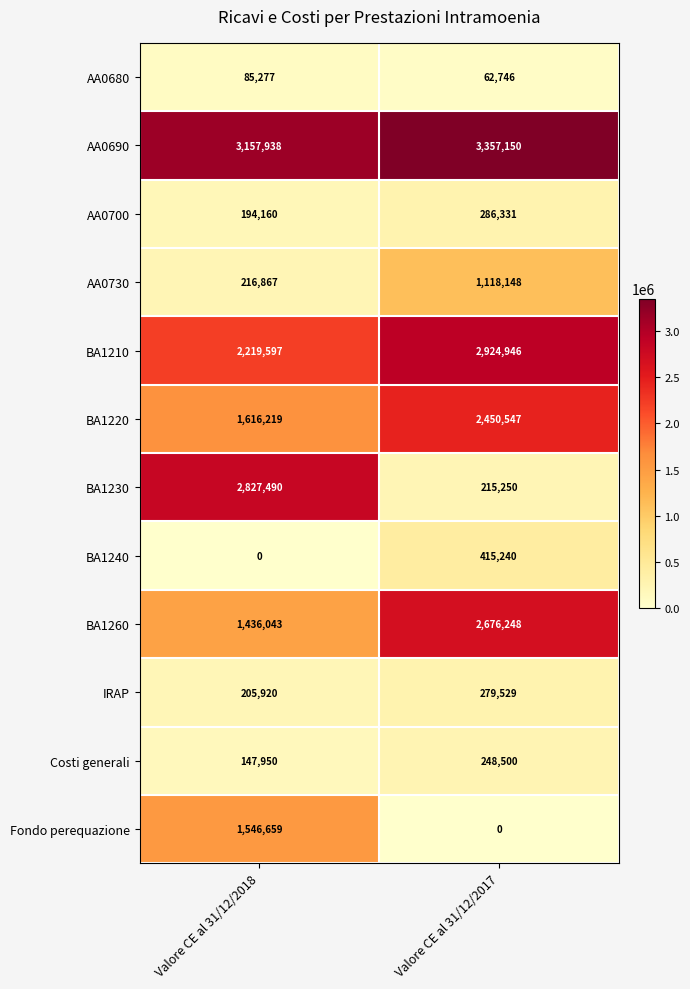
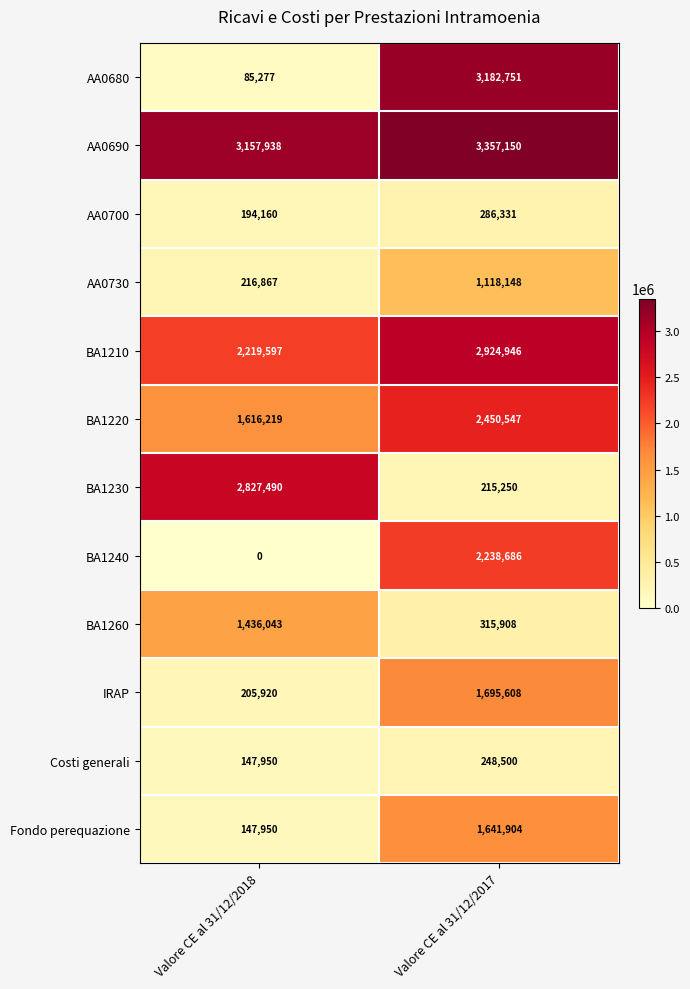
  {
    "AA0680": {
      "Valore CE al 31/12/2018": "85,277",
-     "Valore CE al 31/12/2017": "62,746"
+     "Valore CE al 31/12/2017": "3,182,751"
    },
    "AA0690": {
      "Valore CE al 31/12/2018": "3,157,938",
      "Valore CE al 31/12/2017": "3,357,150"
    },
    "AA0700": {
      "Valore CE al 31/12/2018": "194,160",
      "Valore CE al 31/12/2017": "286,331"
    },
    "AA0730": {
      "Valore CE al 31/12/2018": "216,867",
      "Valore CE al 31/12/2017": "1,118,148"
    },
    "BA1210": {
      "Valore CE al 31/12/2018": "2,219,597",
      "Valore CE al 31/12/2017": "2,924,946"
    },
    "BA1220": {
      "Valore CE al 31/12/2018": "1,616,219",
      "Valore CE al 31/12/2017": "2,450,547"
    },
    "BA1230": {
      "Valore CE al 31/12/2018": "2,827,490",
      "Valore CE al 31/12/2017": "215,250"
    },
    "BA1240": {
      "Valore CE al 31/12/2018": "0",
-     "Valore CE al 31/12/2017": "415,240"
+     "Valore CE al 31/12/2017": "2,238,686"
    },
    "BA1260": {
      "Valore CE al 31/12/2018": "1,436,043",
-     "Valore CE al 31/12/2017": "2,676,248"
+     "Valore CE al 31/12/2017": "315,908"
    },
    "IRAP": {
      "Valore CE al 31/12/2018": "205,920",
-     "Valore CE al 31/12/2017": "279,529"
+     "Valore CE al 31/12/2017": "1,695,608"
    },
    "Costi generali": {
      "Valore CE al 31/12/2018": "147,950",
      "Valore CE al 31/12/2017": "248,500"
    },
    "Fondo perequazione": {
-     "Valore CE al 31/12/2018": "1,546,659",
-     "Valore CE al 31/12/2017": "0"
+     "Valore CE al 31/12/2018": "147,950",
+     "Valore CE al 31/12/2017": "1,641,904"
    }
  }
